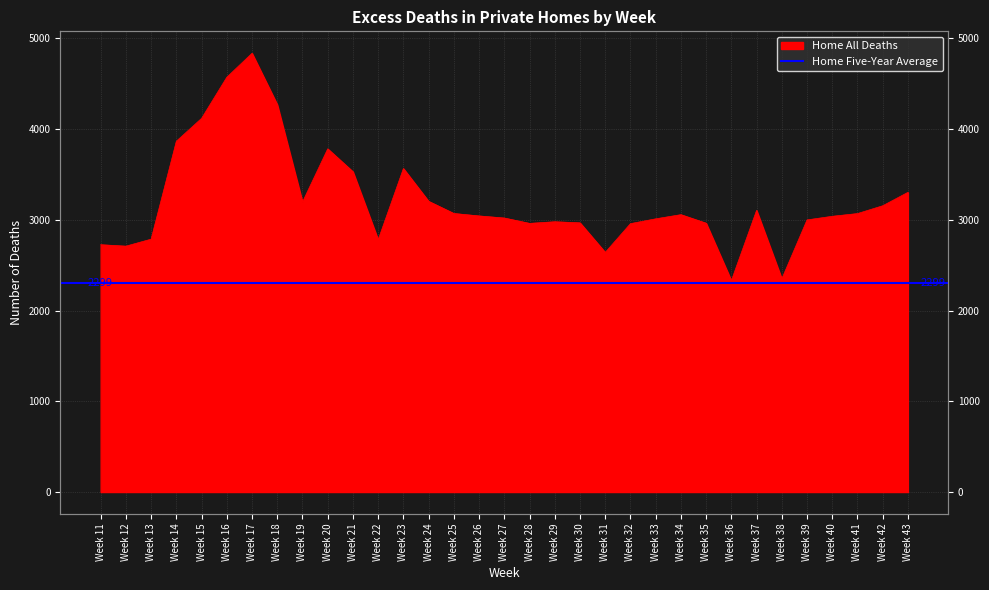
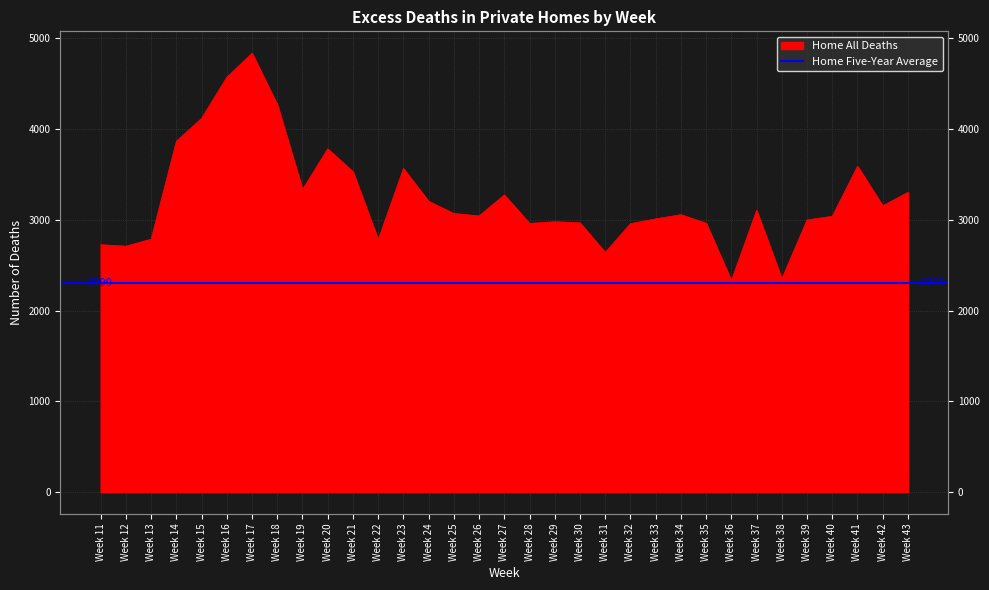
  {
    "Week 11": 2700,
    "Week 12": 2700,
    "Week 13": 2800,
    "Week 14": 3900,
    "Week 15": 4100,
    "Week 16": 4600,
    "Week 17": 4800,
    "Week 18": 4300,
-   "Week 19": 3200,
+   "Week 19": 3300,
    "Week 20": 3800,
    "Week 21": 3500,
    "Week 22": 2800,
    "Week 23": 3600,
    "Week 24": 3200,
    "Week 25": 3100,
    "Week 26": 3000,
-   "Week 27": 3000,
+   "Week 27": 3300,
    "Week 28": 3000,
    "Week 29": 3000,
    "Week 30": 3000,
    "Week 31": 2600,
    "Week 32": 3000,
    "Week 33": 3000,
    "Week 34": 3100,
    "Week 35": 3000,
    "Week 36": 2300,
    "Week 37": 3100,
    "Week 38": 2300,
    "Week 39": 3000,
    "Week 40": 3000,
-   "Week 41": 3100,
+   "Week 41": 3600,
    "Week 42": 3200,
    "Week 43": 3300
  }
